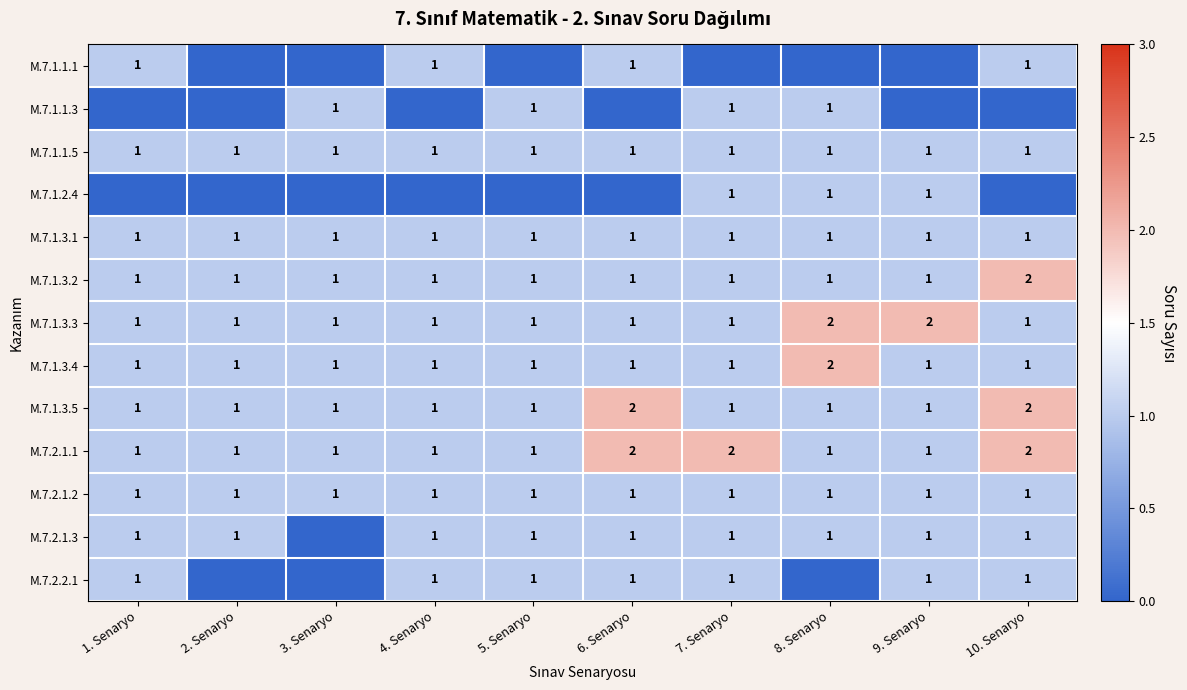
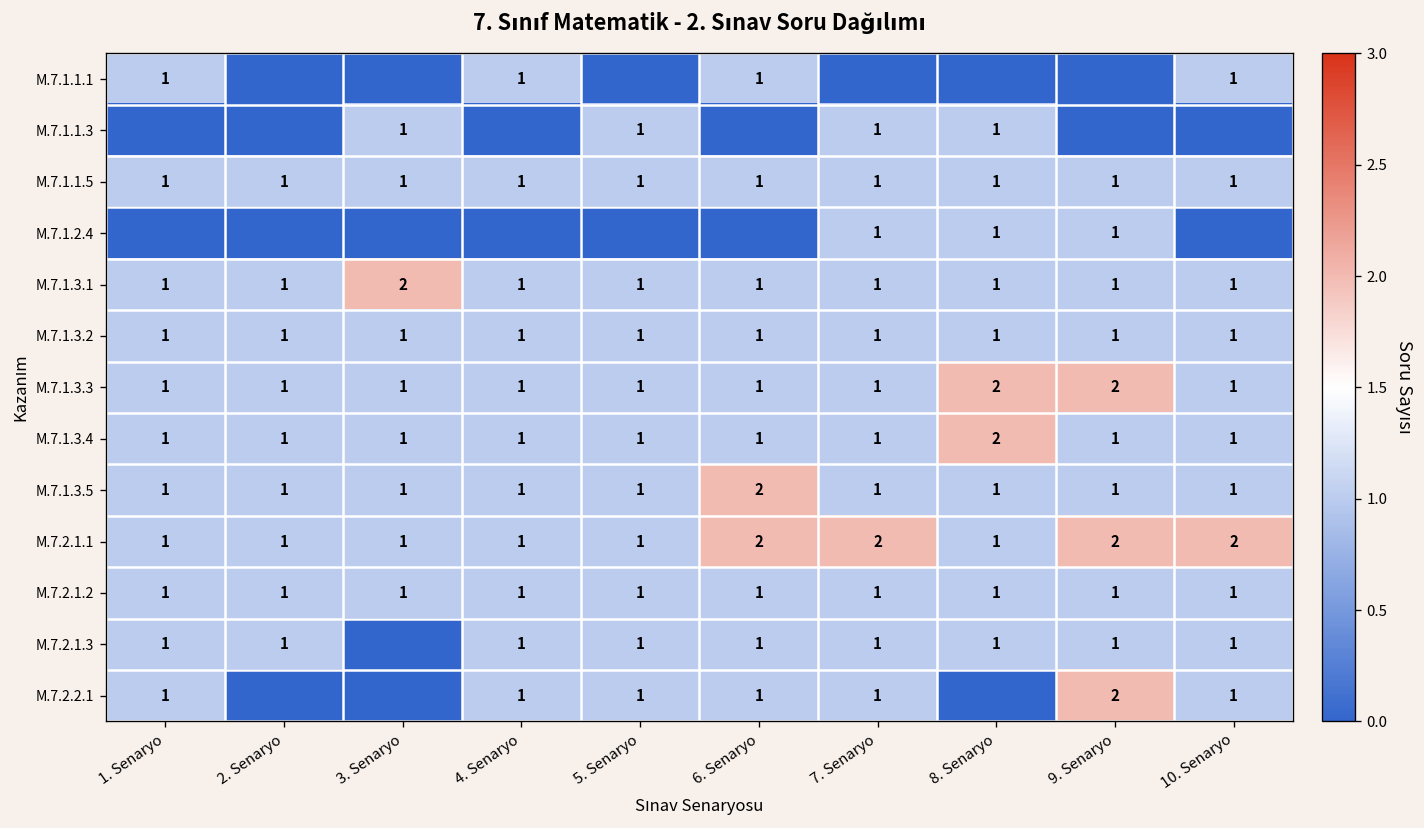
  {
    "M.7.1.1.1": {
      "1. Senaryo": 1,
      "4. Senaryo": 1,
      "6. Senaryo": 1,
      "10. Senaryo": 1
    },
    "M.7.1.1.3": {
      "3. Senaryo": 1,
      "5. Senaryo": 1,
      "7. Senaryo": 1,
      "8. Senaryo": 1
    },
    "M.7.1.1.5": {
      "1. Senaryo": 1,
      "2. Senaryo": 1,
      "3. Senaryo": 1,
      "4. Senaryo": 1,
      "5. Senaryo": 1,
      "6. Senaryo": 1,
      "7. Senaryo": 1,
      "8. Senaryo": 1,
      "9. Senaryo": 1,
      "10. Senaryo": 1
    },
    "M.7.1.2.4": {
      "7. Senaryo": 1,
      "8. Senaryo": 1,
      "9. Senaryo": 1
    },
    "M.7.1.3.1": {
      "1. Senaryo": 1,
      "2. Senaryo": 1,
-     "3. Senaryo": 1,
+     "3. Senaryo": 2,
      "4. Senaryo": 1,
      "5. Senaryo": 1,
      "6. Senaryo": 1,
      "7. Senaryo": 1,
      "8. Senaryo": 1,
      "9. Senaryo": 1,
      "10. Senaryo": 1
    },
    "M.7.1.3.2": {
      "1. Senaryo": 1,
      "2. Senaryo": 1,
      "3. Senaryo": 1,
      "4. Senaryo": 1,
      "5. Senaryo": 1,
      "6. Senaryo": 1,
      "7. Senaryo": 1,
      "8. Senaryo": 1,
      "9. Senaryo": 1,
-     "10. Senaryo": 2
+     "10. Senaryo": 1
    },
    "M.7.1.3.3": {
      "1. Senaryo": 1,
      "2. Senaryo": 1,
      "3. Senaryo": 1,
      "4. Senaryo": 1,
      "5. Senaryo": 1,
      "6. Senaryo": 1,
      "7. Senaryo": 1,
      "8. Senaryo": 2,
      "9. Senaryo": 2,
      "10. Senaryo": 1
    },
    "M.7.1.3.4": {
      "1. Senaryo": 1,
      "2. Senaryo": 1,
      "3. Senaryo": 1,
      "4. Senaryo": 1,
      "5. Senaryo": 1,
      "6. Senaryo": 1,
      "7. Senaryo": 1,
      "8. Senaryo": 2,
      "9. Senaryo": 1,
      "10. Senaryo": 1
    },
    "M.7.1.3.5": {
      "1. Senaryo": 1,
      "2. Senaryo": 1,
      "3. Senaryo": 1,
      "4. Senaryo": 1,
      "5. Senaryo": 1,
      "6. Senaryo": 2,
      "7. Senaryo": 1,
      "8. Senaryo": 1,
      "9. Senaryo": 1,
-     "10. Senaryo": 2
+     "10. Senaryo": 1
    },
    "M.7.2.1.1": {
      "1. Senaryo": 1,
      "2. Senaryo": 1,
      "3. Senaryo": 1,
      "4. Senaryo": 1,
      "5. Senaryo": 1,
      "6. Senaryo": 2,
      "7. Senaryo": 2,
      "8. Senaryo": 1,
-     "9. Senaryo": 1,
+     "9. Senaryo": 2,
      "10. Senaryo": 2
    },
    "M.7.2.1.2": {
      "1. Senaryo": 1,
      "2. Senaryo": 1,
      "3. Senaryo": 1,
      "4. Senaryo": 1,
      "5. Senaryo": 1,
      "6. Senaryo": 1,
      "7. Senaryo": 1,
      "8. Senaryo": 1,
      "9. Senaryo": 1,
      "10. Senaryo": 1
    },
    "M.7.2.1.3": {
      "1. Senaryo": 1,
      "2. Senaryo": 1,
      "4. Senaryo": 1,
      "5. Senaryo": 1,
      "6. Senaryo": 1,
      "7. Senaryo": 1,
      "8. Senaryo": 1,
      "9. Senaryo": 1,
      "10. Senaryo": 1
    },
    "M.7.2.2.1": {
      "1. Senaryo": 1,
      "4. Senaryo": 1,
      "5. Senaryo": 1,
      "6. Senaryo": 1,
      "7. Senaryo": 1,
-     "9. Senaryo": 1,
+     "9. Senaryo": 2,
      "10. Senaryo": 1
    }
  }
